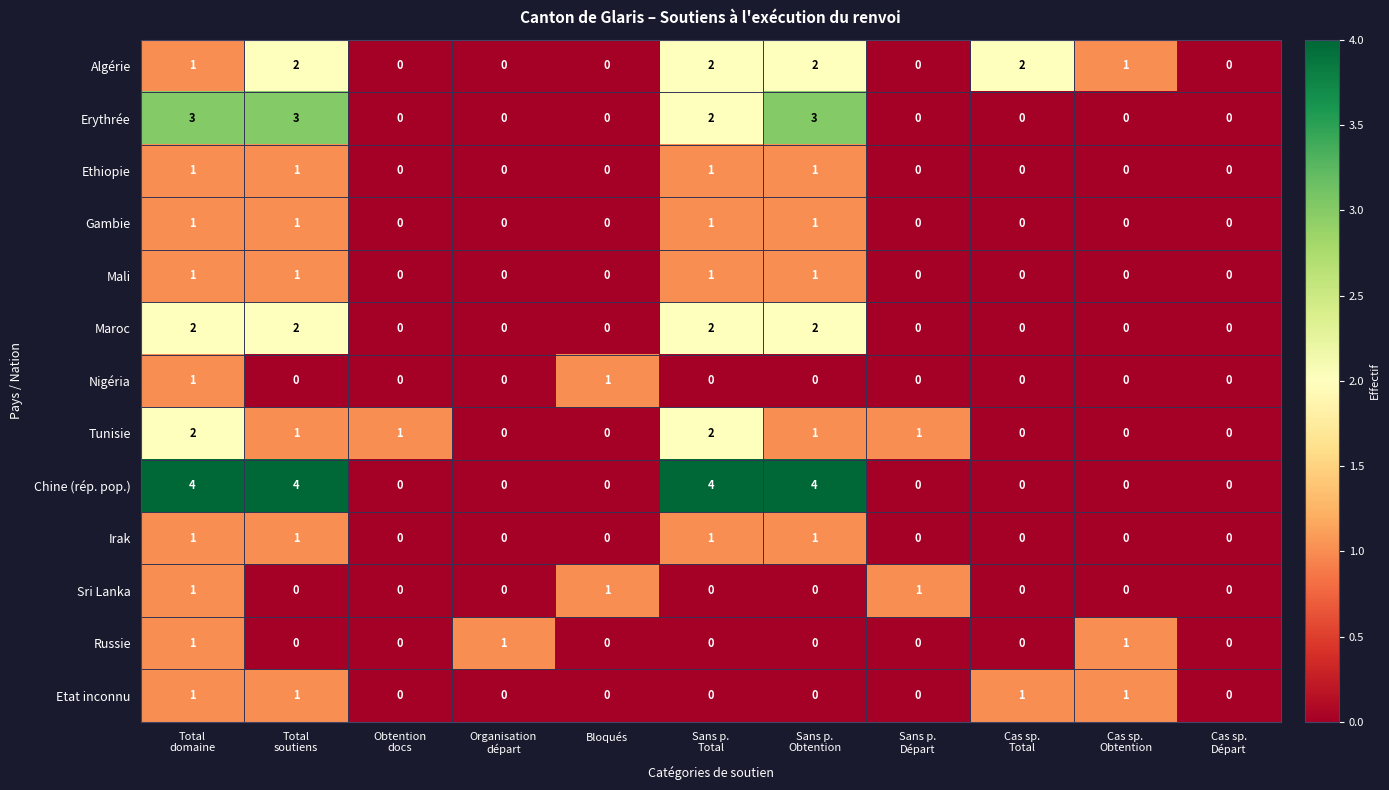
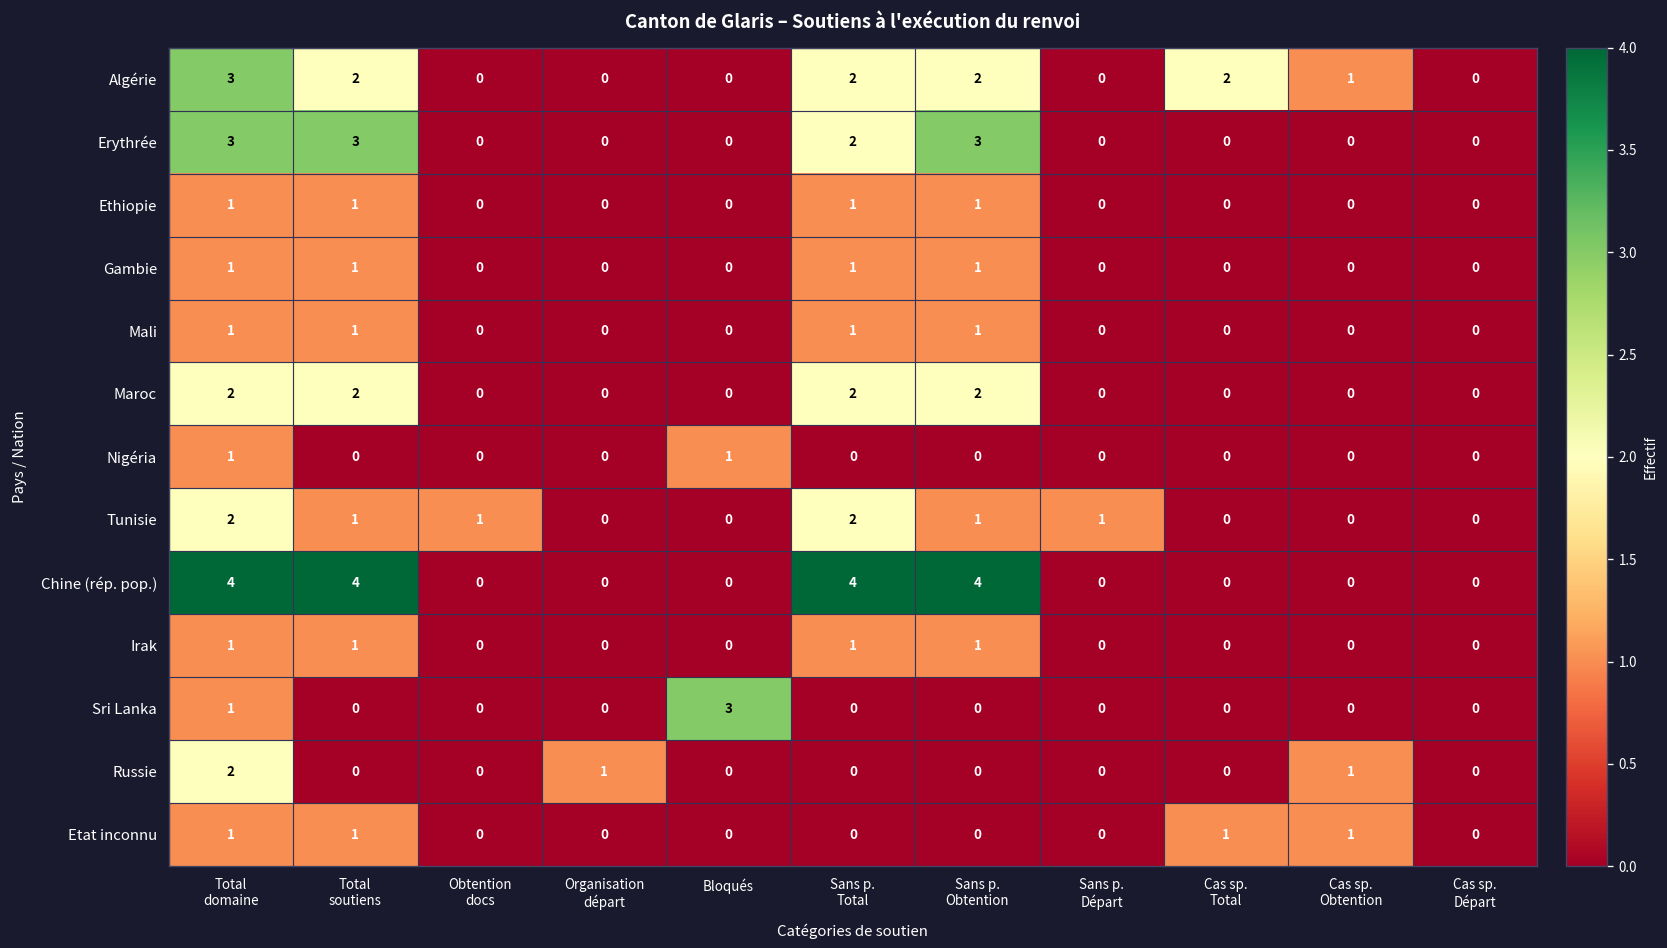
  {
    "Algérie": {
-     "Total domaine": 1,
+     "Total domaine": 3,
      "Total soutiens": 2,
      "Obtention docs": 0,
      "Organisation départ": 0,
      "Bloqués": 0,
      "Sans p. Total": 2,
      "Sans p. Obtention": 2,
      "Sans p. Départ": 0,
      "Cas sp. Total": 2,
      "Cas sp. Obtention": 1,
      "Cas sp. Départ": 0
    },
    "Erythrée": {
      "Total domaine": 3,
      "Total soutiens": 3,
      "Obtention docs": 0,
      "Organisation départ": 0,
      "Bloqués": 0,
      "Sans p. Total": 2,
      "Sans p. Obtention": 3,
      "Sans p. Départ": 0,
      "Cas sp. Total": 0,
      "Cas sp. Obtention": 0,
      "Cas sp. Départ": 0
    },
    "Ethiopie": {
      "Total domaine": 1,
      "Total soutiens": 1,
      "Obtention docs": 0,
      "Organisation départ": 0,
      "Bloqués": 0,
      "Sans p. Total": 1,
      "Sans p. Obtention": 1,
      "Sans p. Départ": 0,
      "Cas sp. Total": 0,
      "Cas sp. Obtention": 0,
      "Cas sp. Départ": 0
    },
    "Gambie": {
      "Total domaine": 1,
      "Total soutiens": 1,
      "Obtention docs": 0,
      "Organisation départ": 0,
      "Bloqués": 0,
      "Sans p. Total": 1,
      "Sans p. Obtention": 1,
      "Sans p. Départ": 0,
      "Cas sp. Total": 0,
      "Cas sp. Obtention": 0,
      "Cas sp. Départ": 0
    },
    "Mali": {
      "Total domaine": 1,
      "Total soutiens": 1,
      "Obtention docs": 0,
      "Organisation départ": 0,
      "Bloqués": 0,
      "Sans p. Total": 1,
      "Sans p. Obtention": 1,
      "Sans p. Départ": 0,
      "Cas sp. Total": 0,
      "Cas sp. Obtention": 0,
      "Cas sp. Départ": 0
    },
    "Maroc": {
      "Total domaine": 2,
      "Total soutiens": 2,
      "Obtention docs": 0,
      "Organisation départ": 0,
      "Bloqués": 0,
      "Sans p. Total": 2,
      "Sans p. Obtention": 2,
      "Sans p. Départ": 0,
      "Cas sp. Total": 0,
      "Cas sp. Obtention": 0,
      "Cas sp. Départ": 0
    },
    "Nigéria": {
      "Total domaine": 1,
      "Total soutiens": 0,
      "Obtention docs": 0,
      "Organisation départ": 0,
      "Bloqués": 1,
      "Sans p. Total": 0,
      "Sans p. Obtention": 0,
      "Sans p. Départ": 0,
      "Cas sp. Total": 0,
      "Cas sp. Obtention": 0,
      "Cas sp. Départ": 0
    },
    "Tunisie": {
      "Total domaine": 2,
      "Total soutiens": 1,
      "Obtention docs": 1,
      "Organisation départ": 0,
      "Bloqués": 0,
      "Sans p. Total": 2,
      "Sans p. Obtention": 1,
      "Sans p. Départ": 1,
      "Cas sp. Total": 0,
      "Cas sp. Obtention": 0,
      "Cas sp. Départ": 0
    },
    "Chine (rép. pop.)": {
      "Total domaine": 4,
      "Total soutiens": 4,
      "Obtention docs": 0,
      "Organisation départ": 0,
      "Bloqués": 0,
      "Sans p. Total": 4,
      "Sans p. Obtention": 4,
      "Sans p. Départ": 0,
      "Cas sp. Total": 0,
      "Cas sp. Obtention": 0,
      "Cas sp. Départ": 0
    },
    "Irak": {
      "Total domaine": 1,
      "Total soutiens": 1,
      "Obtention docs": 0,
      "Organisation départ": 0,
      "Bloqués": 0,
      "Sans p. Total": 1,
      "Sans p. Obtention": 1,
      "Sans p. Départ": 0,
      "Cas sp. Total": 0,
      "Cas sp. Obtention": 0,
      "Cas sp. Départ": 0
    },
    "Sri Lanka": {
      "Total domaine": 1,
      "Total soutiens": 0,
      "Obtention docs": 0,
      "Organisation départ": 0,
-     "Bloqués": 1,
+     "Bloqués": 3,
      "Sans p. Total": 0,
      "Sans p. Obtention": 0,
-     "Sans p. Départ": 1,
+     "Sans p. Départ": 0,
      "Cas sp. Total": 0,
      "Cas sp. Obtention": 0,
      "Cas sp. Départ": 0
    },
    "Russie": {
-     "Total domaine": 1,
+     "Total domaine": 2,
      "Total soutiens": 0,
      "Obtention docs": 0,
      "Organisation départ": 1,
      "Bloqués": 0,
      "Sans p. Total": 0,
      "Sans p. Obtention": 0,
      "Sans p. Départ": 0,
      "Cas sp. Total": 0,
      "Cas sp. Obtention": 1,
      "Cas sp. Départ": 0
    },
    "Etat inconnu": {
      "Total domaine": 1,
      "Total soutiens": 1,
      "Obtention docs": 0,
      "Organisation départ": 0,
      "Bloqués": 0,
      "Sans p. Total": 0,
      "Sans p. Obtention": 0,
      "Sans p. Départ": 0,
      "Cas sp. Total": 1,
      "Cas sp. Obtention": 1,
      "Cas sp. Départ": 0
    }
  }
